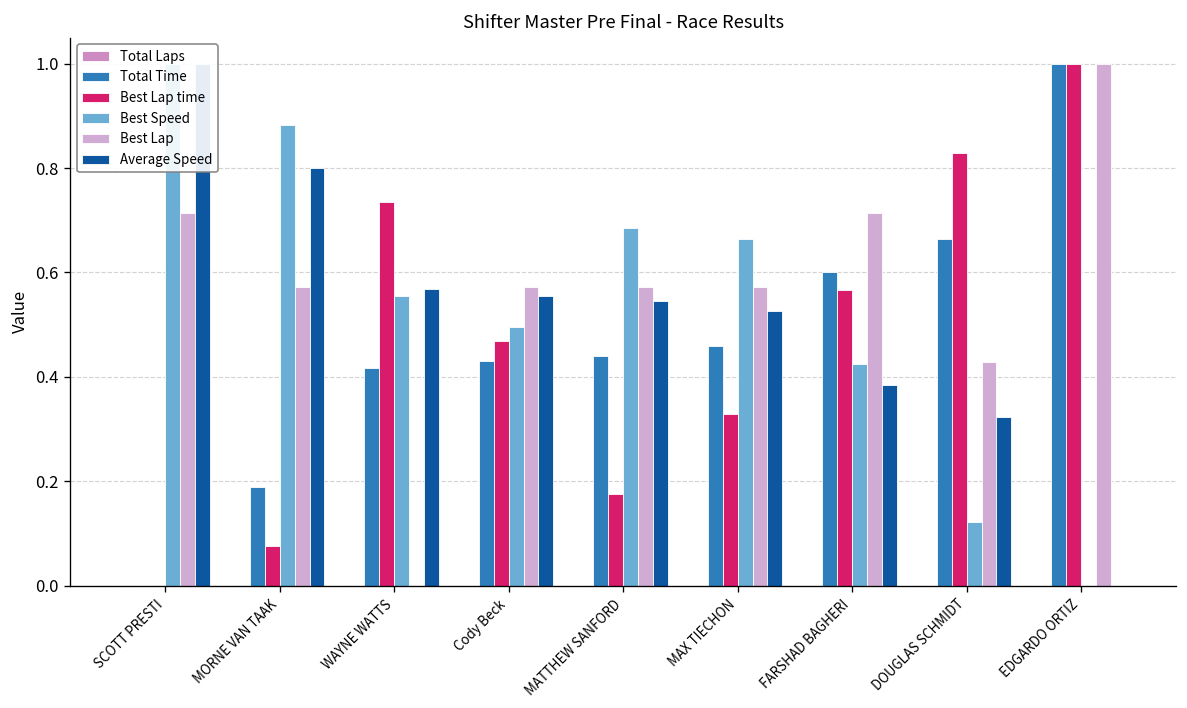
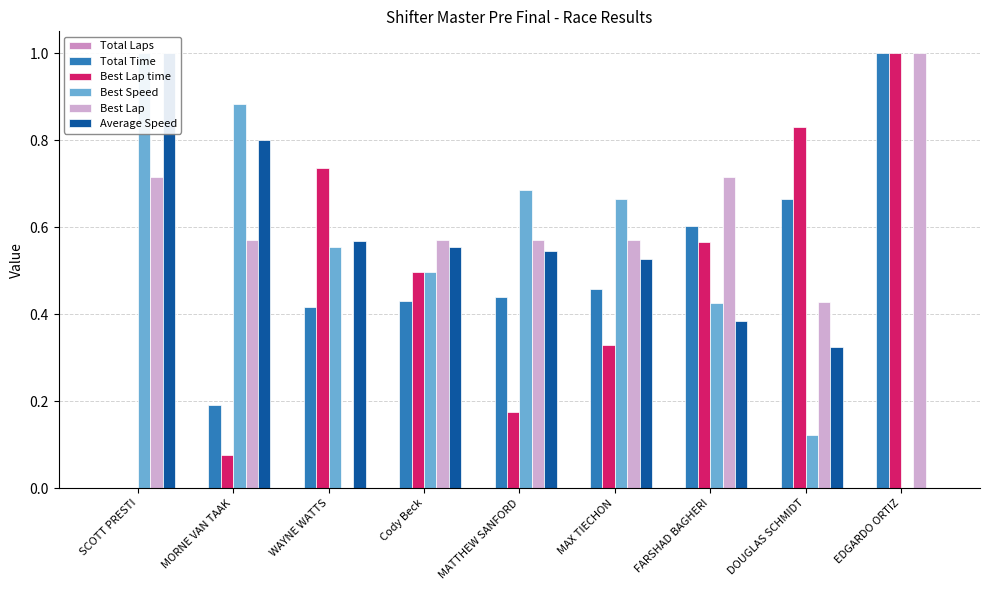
  {
    "Best Lap time": {
      "SCOTT PRESTI": 0.00,
      "MORNE VAN TAAK": 0.08,
      "WAYNE WATTS": 0.74,
-     "Cody Beck": 0.47,
+     "Cody Beck": 0.50,
      "MATTHEW SANFORD": 0.18,
      "MAX TIECHON": 0.33,
      "FARSHAD BAGHERI": 0.57,
      "DOUGLAS SCHMIDT": 0.83,
      "EDGARDO ORTIZ": 1.00
    },
    "Best Speed": {
      "MORNE VAN TAAK": 0.88,
      "WAYNE WATTS": 0.55,
      "Cody Beck": 0.50,
      "MATTHEW SANFORD": 0.69,
      "MAX TIECHON": 0.66,
      "FARSHAD BAGHERI": 0.43,
      "DOUGLAS SCHMIDT": 0.12,
      "EDGARDO ORTIZ": 0.00
    }
  }
